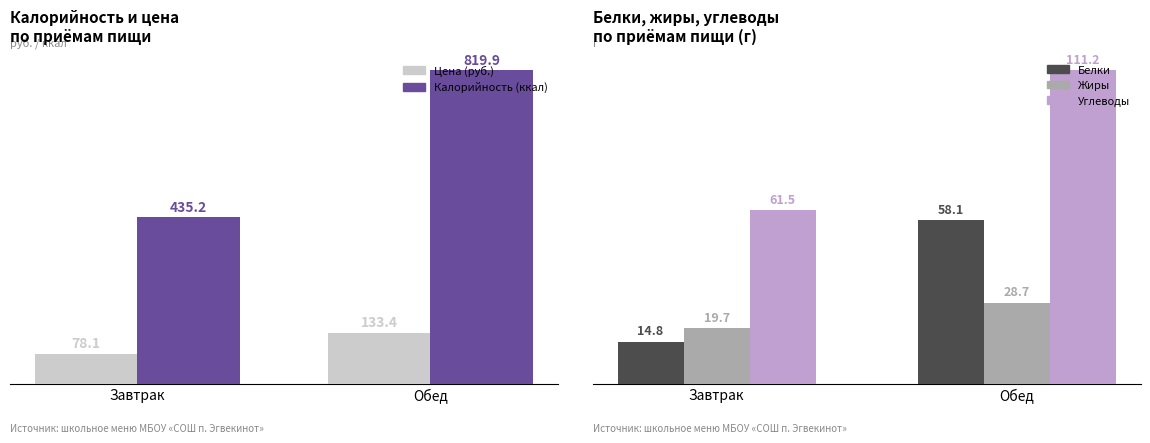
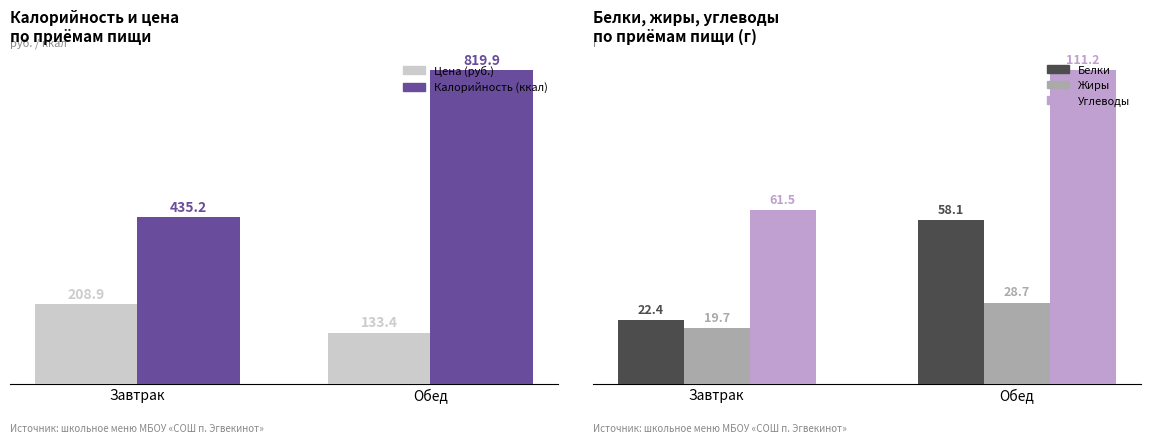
  {
    "Калорийность и цена по приёмам пищи": {
      "Цена (руб.)": {
-       "Завтрак": 78.1,
+       "Завтрак": 208.9,
        "Обед": 133.4
      },
      "Калорийность (ккал)": {
        "Завтрак": 435.2,
        "Обед": 819.9
      }
    },
    "Белки, жиры, углеводы по приёмам пищи (г)": {
      "Белки": {
-       "Завтрак": 14.8,
+       "Завтрак": 22.4,
        "Обед": 58.1
      }
    }
  }
